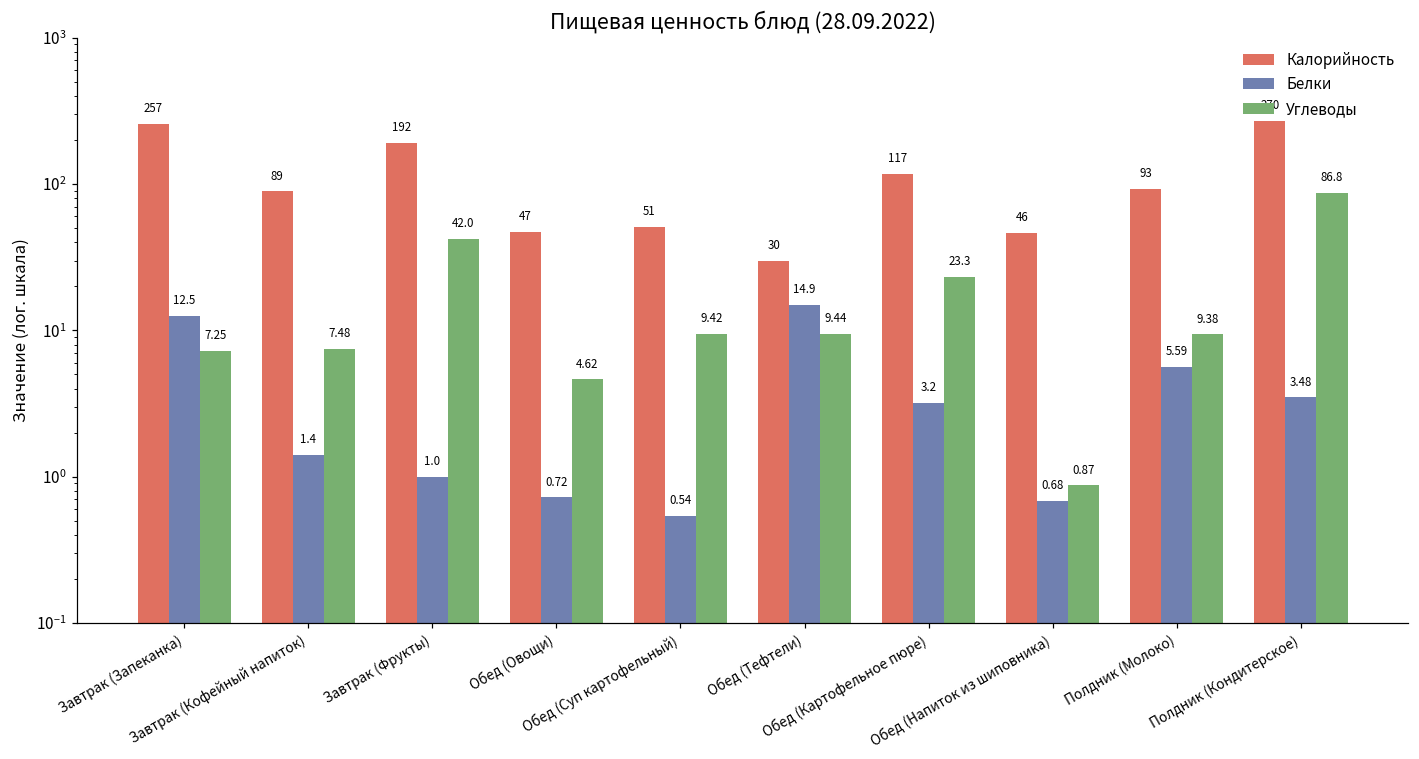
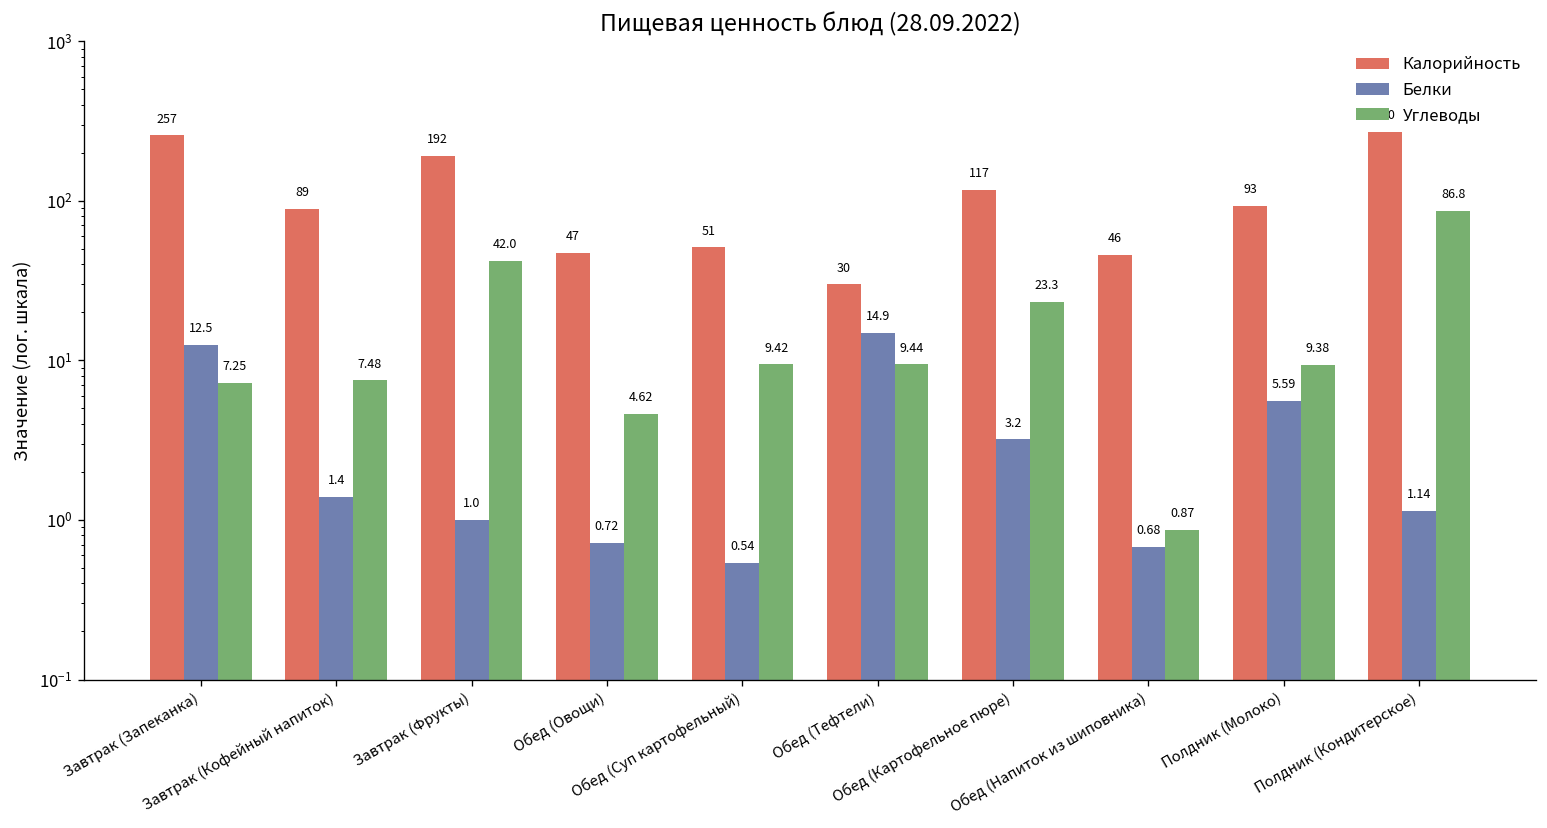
  {
    "Калорийность": {
      "Завтрак (Запеканка)": 257,
      "Завтрак (Кофейный напиток)": 89,
      "Завтрак (Фрукты)": 192,
      "Обед (Овощи)": 47,
      "Обед (Суп картофельный)": 51,
      "Обед (Тефтели)": 30,
      "Обед (Картофельное пюре)": 117,
      "Обед (Напиток из шиповника)": 46,
      "Полдник (Молоко)": 93,
      "Полдник (Кондитерское)": 270
    },
    "Белки": {
      "Завтрак (Запеканка)": 12.5,
      "Завтрак (Кофейный напиток)": 1.4,
      "Завтрак (Фрукты)": 1.0,
      "Обед (Овощи)": 0.72,
      "Обед (Суп картофельный)": 0.54,
      "Обед (Тефтели)": 14.9,
      "Обед (Картофельное пюре)": 3.2,
      "Обед (Напиток из шиповника)": 0.68,
      "Полдник (Молоко)": 5.59,
-     "Полдник (Кондитерское)": 3.48
+     "Полдник (Кондитерское)": 1.14
    },
    "Углеводы": {
      "Завтрак (Запеканка)": 7.25,
      "Завтрак (Кофейный напиток)": 7.48,
      "Завтрак (Фрукты)": 42.0,
      "Обед (Овощи)": 4.62,
      "Обед (Суп картофельный)": 9.42,
      "Обед (Тефтели)": 9.44,
      "Обед (Картофельное пюре)": 23.3,
      "Обед (Напиток из шиповника)": 0.87,
      "Полдник (Молоко)": 9.38,
      "Полдник (Кондитерское)": 86.8
    }
  }
